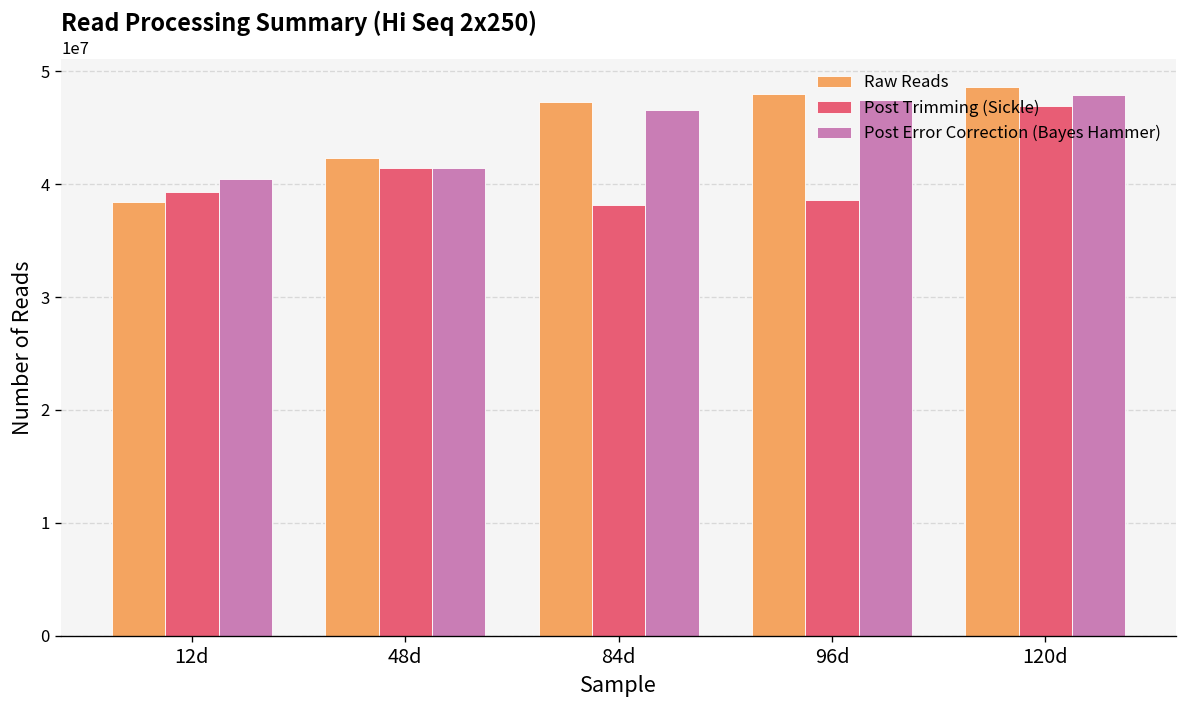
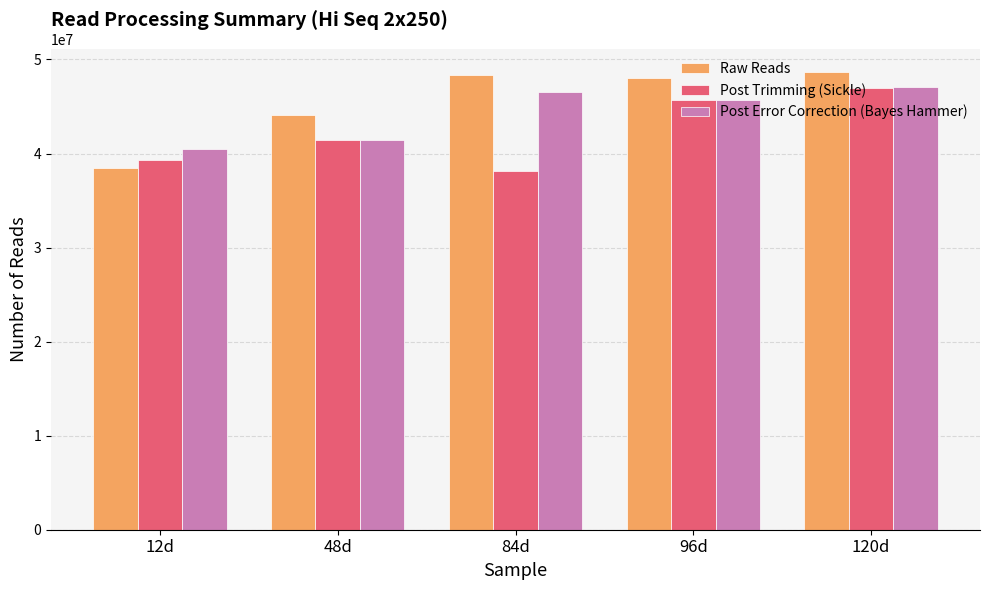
  {
    "Raw Reads": {
      "12d": 38000000,
-     "48d": 42000000,
-     "84d": 47000000,
+     "48d": 44000000,
+     "84d": 48000000,
      "96d": 48000000,
      "120d": 49000000
    },
    "Post Trimming (Sickle)": {
      "12d": 39000000,
      "48d": 41000000,
      "84d": 38000000,
-     "96d": 39000000,
+     "96d": 46000000,
      "120d": 47000000
    },
    "Post Error Correction (Bayes Hammer)": {
      "12d": 41000000,
      "48d": 41000000,
      "84d": 47000000,
-     "96d": 48000000,
-     "120d": 48000000
+     "96d": 46000000,
+     "120d": 47000000
    }
  }
